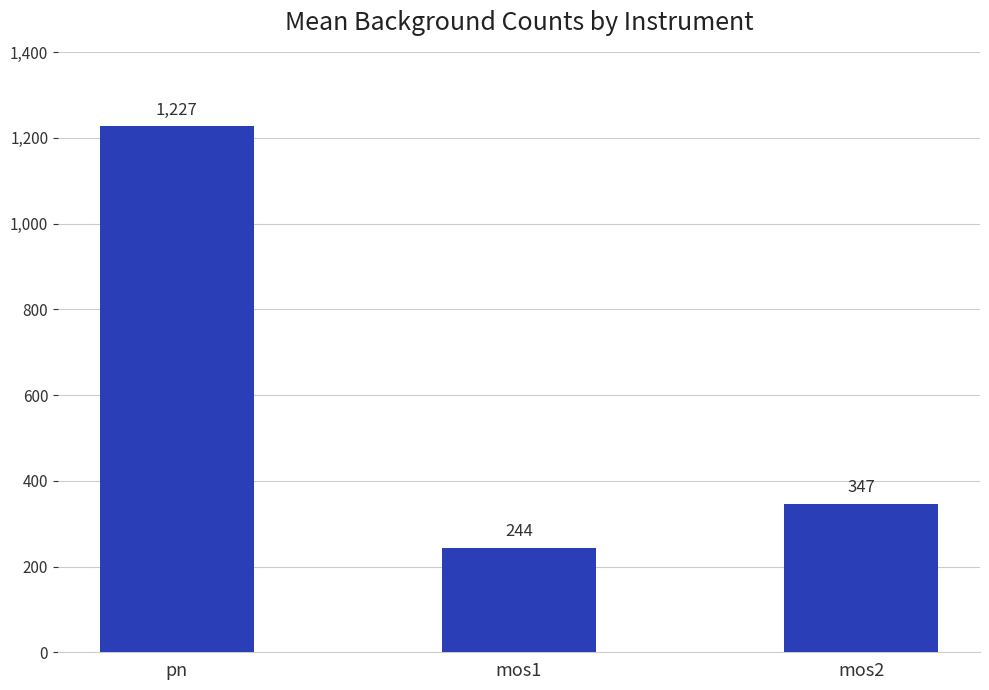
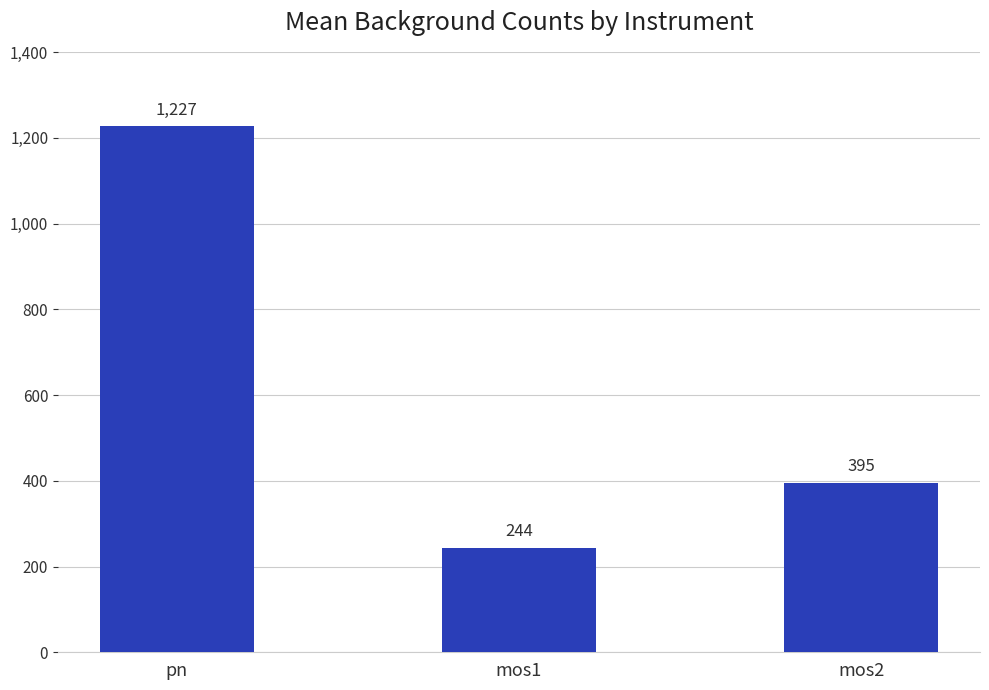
  {
    "pn": "1,227",
    "mos1": "244",
-   "mos2": "347"
+   "mos2": "395"
  }
